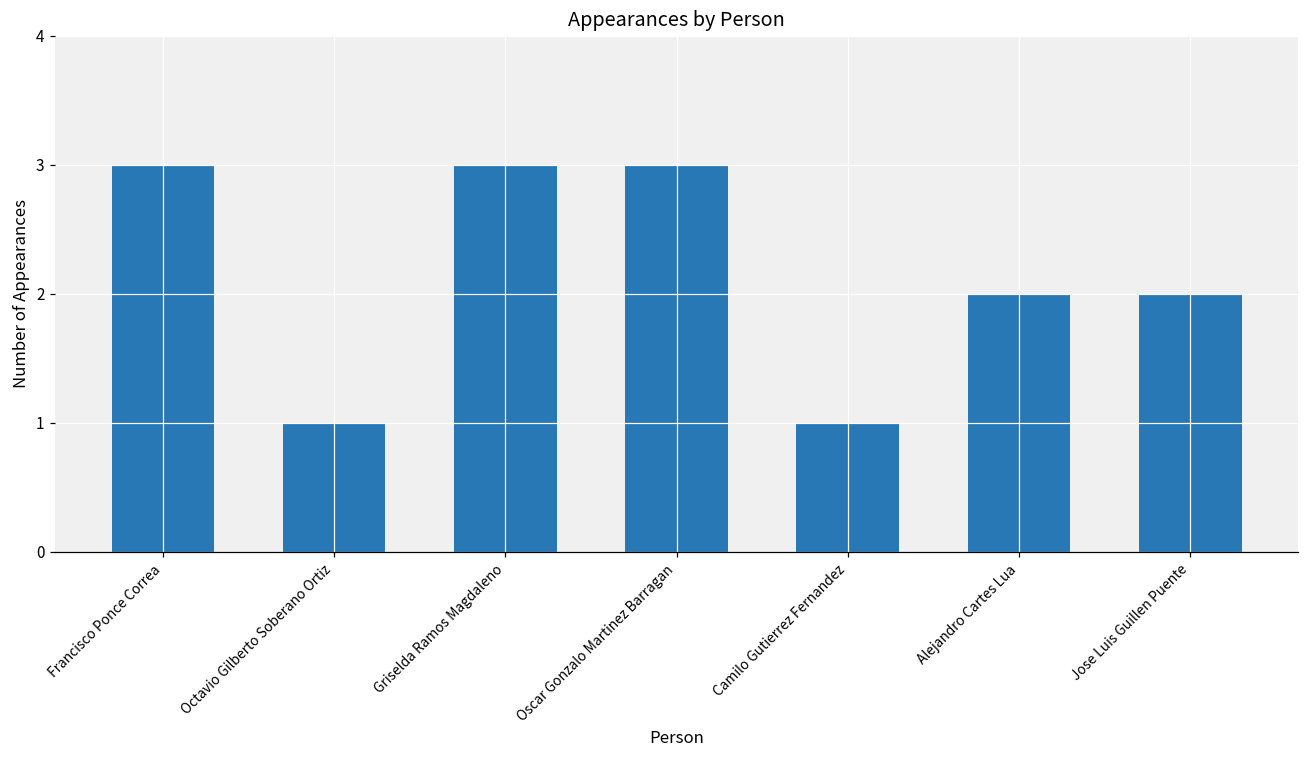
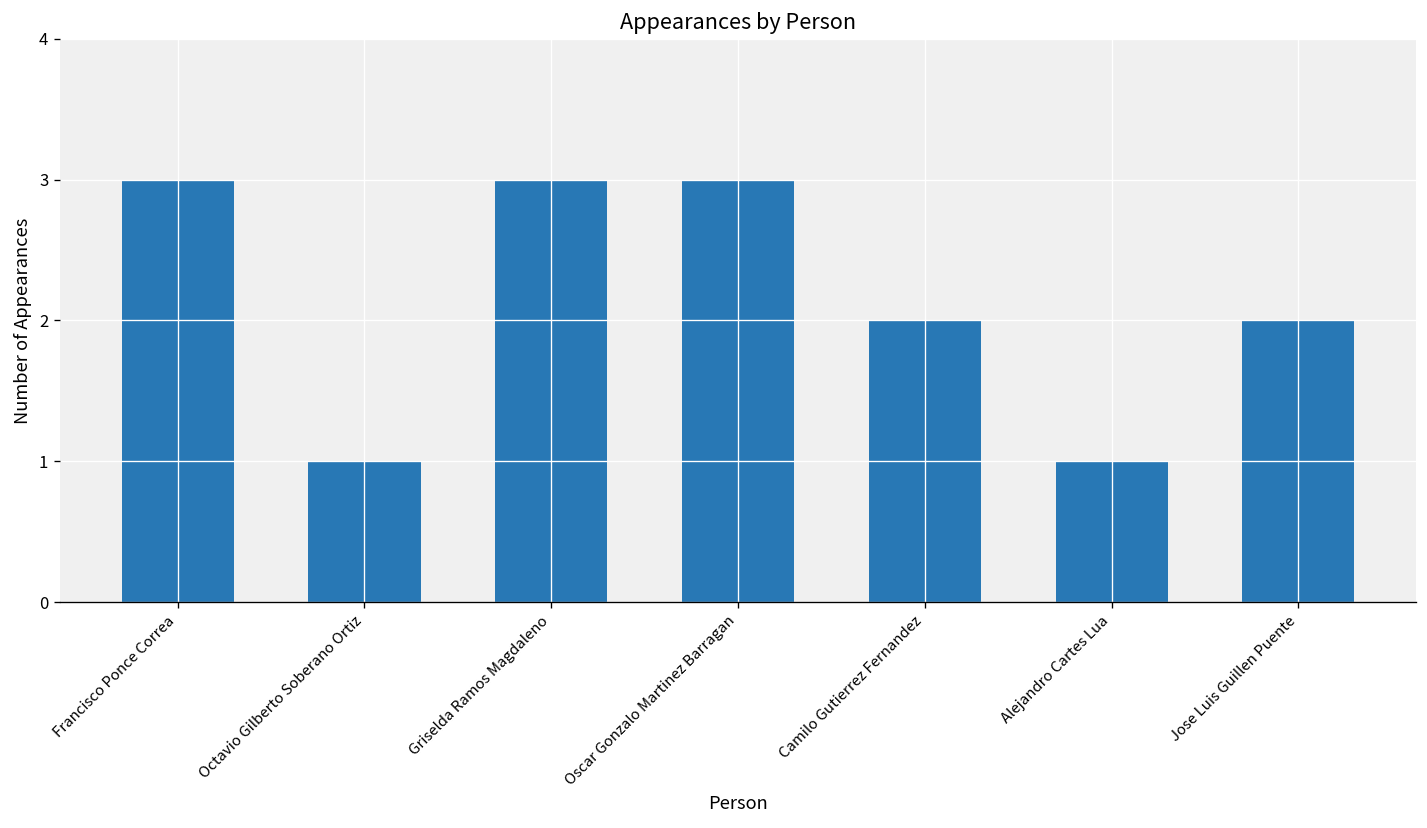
  {
    "Francisco Ponce Correa": 3,
    "Octavio Gilberto Soberano Ortiz": 1,
    "Griselda Ramos Magdaleno": 3,
    "Oscar Gonzalo Martinez Barragan": 3,
-   "Camilo Gutierrez Fernandez": 1,
-   "Alejandro Cartes Lua": 2,
+   "Camilo Gutierrez Fernandez": 2,
+   "Alejandro Cartes Lua": 1,
    "Jose Luis Guillen Puente": 2
  }
